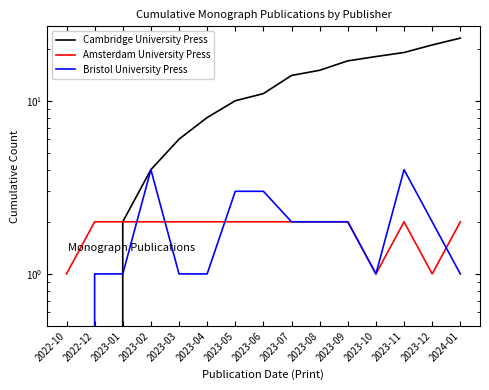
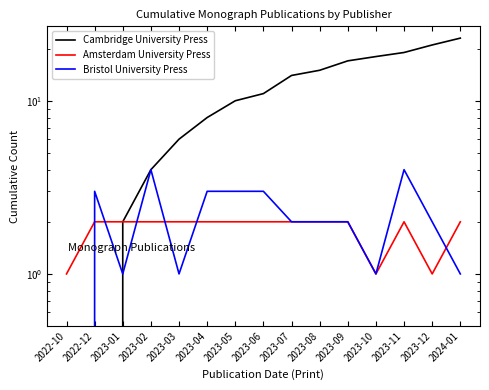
  {
    "Cambridge University Press": {
      "2023-03": 6,
      "2023-04": 8,
      "2023-05": 10,
      "2023-06": 11,
      "2023-07": 14,
      "2023-08": 15,
      "2023-09": 17,
      "2023-10": 18,
      "2023-11": 19,
      "2023-12": 21,
      "2024-01": 23
    },
    "Amsterdam University Press": {
      "2022-10": 1,
      "2022-12": 2,
      "2023-02": 2,
      "2023-03": 2,
      "2023-04": 2,
      "2023-05": 2,
      "2023-06": 2,
      "2023-11": 2,
      "2023-12": 1,
      "2024-01": 2
    },
    "Bristol University Press": {
-     "2022-12": 1,
+     "2022-12": 3,
      "2023-01": 1,
      "2023-03": 1,
-     "2023-04": 1,
+     "2023-04": 3,
      "2023-05": 3,
      "2023-06": 3,
      "2023-11": 4,
      "2023-12": 2,
      "2024-01": 1
    }
  }
